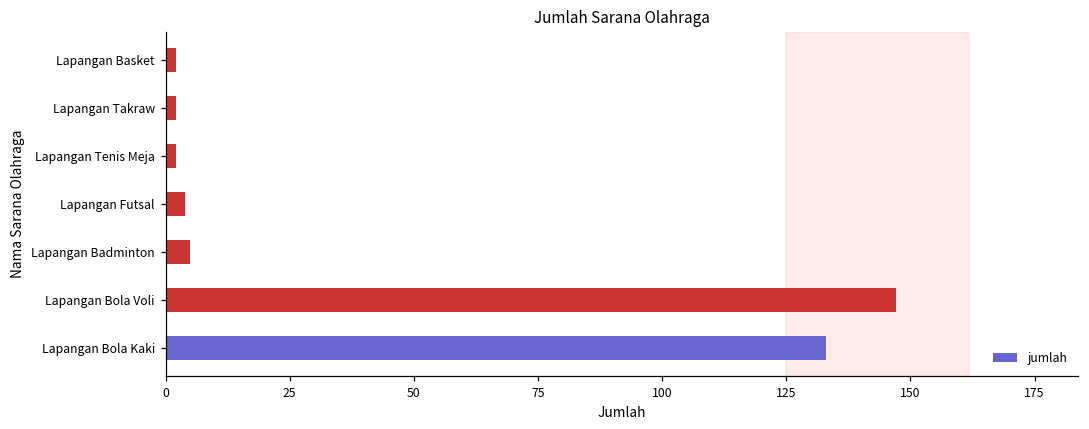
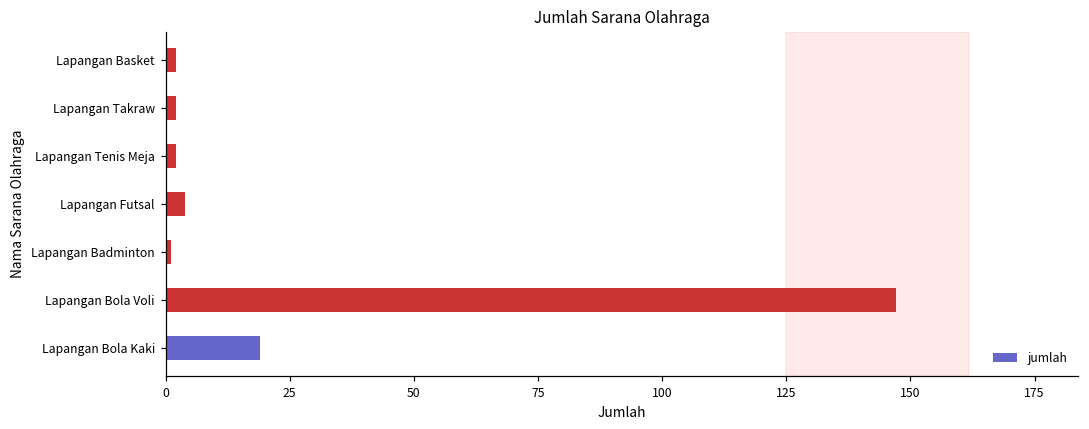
  {
    "Lapangan Basket": 2,
    "Lapangan Takraw": 2,
    "Lapangan Tenis Meja": 2,
    "Lapangan Futsal": 4,
-   "Lapangan Badminton": 5,
+   "Lapangan Badminton": 1,
    "Lapangan Bola Voli": 147,
-   "Lapangan Bola Kaki": 133
+   "Lapangan Bola Kaki": 19
  }
